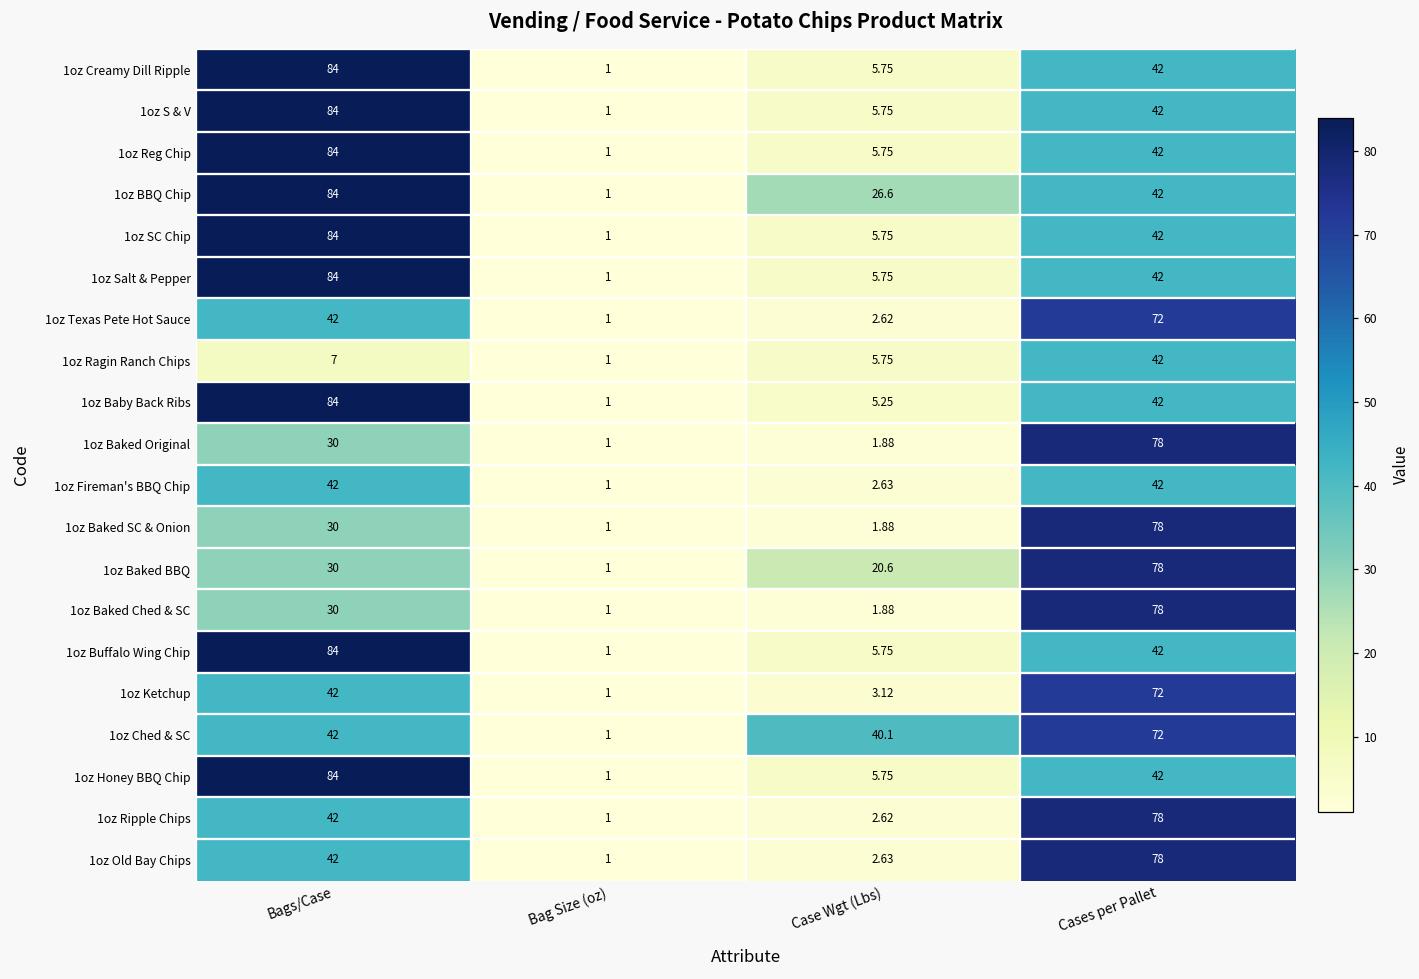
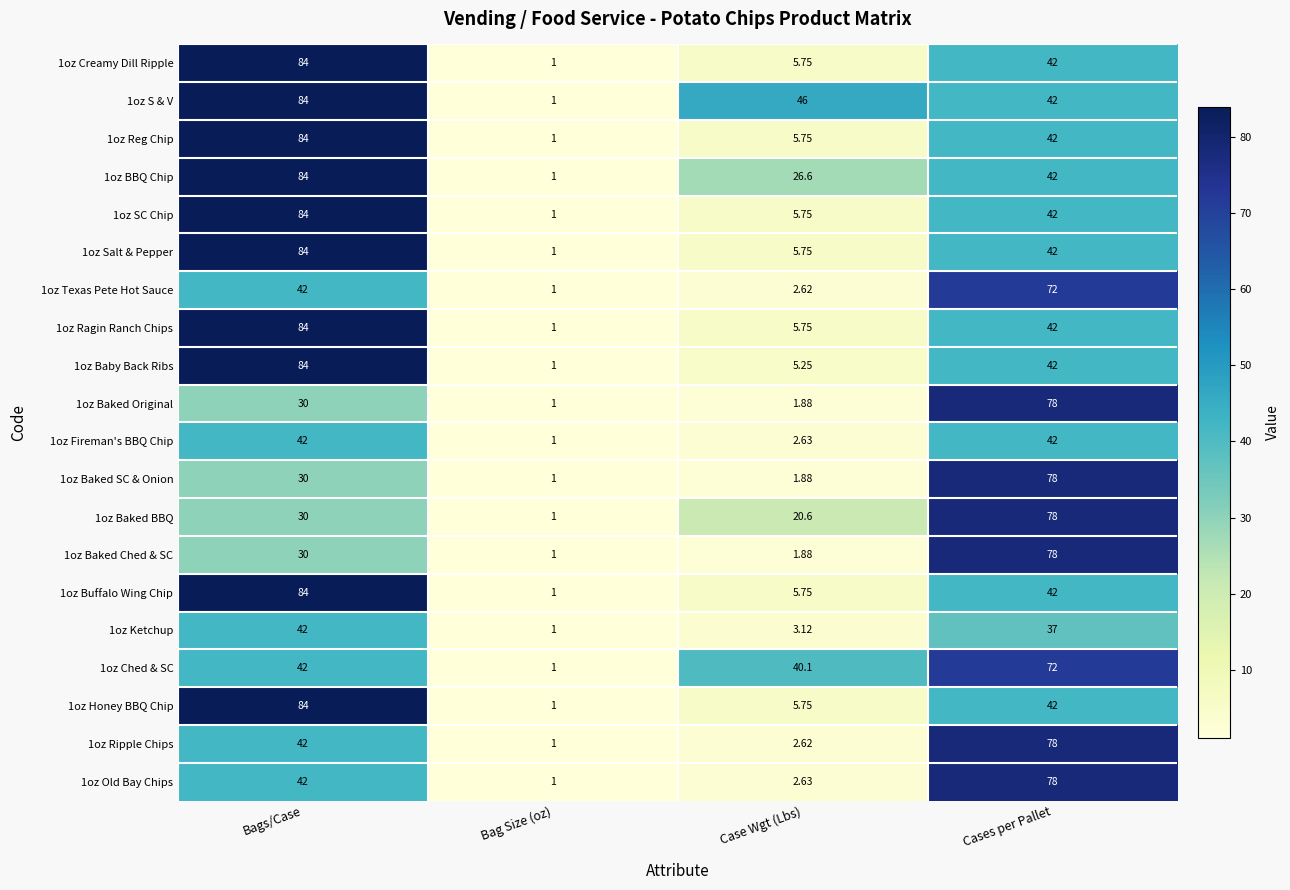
  {
    "1oz Creamy Dill Ripple": {
      "Bags/Case": 84,
      "Bag Size (oz)": 1,
      "Case Wgt (Lbs)": 5.75,
      "Cases per Pallet": 42
    },
    "1oz S & V": {
      "Bags/Case": 84,
      "Bag Size (oz)": 1,
-     "Case Wgt (Lbs)": 5.75,
+     "Case Wgt (Lbs)": 46,
      "Cases per Pallet": 42
    },
    "1oz Reg Chip": {
      "Bags/Case": 84,
      "Bag Size (oz)": 1,
      "Case Wgt (Lbs)": 5.75,
      "Cases per Pallet": 42
    },
    "1oz BBQ Chip": {
      "Bags/Case": 84,
      "Bag Size (oz)": 1,
      "Case Wgt (Lbs)": 26.6,
      "Cases per Pallet": 42
    },
    "1oz SC Chip": {
      "Bags/Case": 84,
      "Bag Size (oz)": 1,
      "Case Wgt (Lbs)": 5.75,
      "Cases per Pallet": 42
    },
    "1oz Salt & Pepper": {
      "Bags/Case": 84,
      "Bag Size (oz)": 1,
      "Case Wgt (Lbs)": 5.75,
      "Cases per Pallet": 42
    },
    "1oz Texas Pete Hot Sauce": {
      "Bags/Case": 42,
      "Bag Size (oz)": 1,
      "Case Wgt (Lbs)": 2.62,
      "Cases per Pallet": 72
    },
    "1oz Ragin Ranch Chips": {
-     "Bags/Case": 7,
+     "Bags/Case": 84,
      "Bag Size (oz)": 1,
      "Case Wgt (Lbs)": 5.75,
      "Cases per Pallet": 42
    },
    "1oz Baby Back Ribs": {
      "Bags/Case": 84,
      "Bag Size (oz)": 1,
      "Case Wgt (Lbs)": 5.25,
      "Cases per Pallet": 42
    },
    "1oz Baked Original": {
      "Bags/Case": 30,
      "Bag Size (oz)": 1,
      "Case Wgt (Lbs)": 1.88,
      "Cases per Pallet": 78
    },
    "1oz Fireman's BBQ Chip": {
      "Bags/Case": 42,
      "Bag Size (oz)": 1,
      "Case Wgt (Lbs)": 2.63,
      "Cases per Pallet": 42
    },
    "1oz Baked SC & Onion": {
      "Bags/Case": 30,
      "Bag Size (oz)": 1,
      "Case Wgt (Lbs)": 1.88,
      "Cases per Pallet": 78
    },
    "1oz Baked BBQ": {
      "Bags/Case": 30,
      "Bag Size (oz)": 1,
      "Case Wgt (Lbs)": 20.6,
      "Cases per Pallet": 78
    },
    "1oz Baked Ched & SC": {
      "Bags/Case": 30,
      "Bag Size (oz)": 1,
      "Case Wgt (Lbs)": 1.88,
      "Cases per Pallet": 78
    },
    "1oz Buffalo Wing Chip": {
      "Bags/Case": 84,
      "Bag Size (oz)": 1,
      "Case Wgt (Lbs)": 5.75,
      "Cases per Pallet": 42
    },
    "1oz Ketchup": {
      "Bags/Case": 42,
      "Bag Size (oz)": 1,
      "Case Wgt (Lbs)": 3.12,
-     "Cases per Pallet": 72
+     "Cases per Pallet": 37
    },
    "1oz Ched & SC": {
      "Bags/Case": 42,
      "Bag Size (oz)": 1,
      "Case Wgt (Lbs)": 40.1,
      "Cases per Pallet": 72
    },
    "1oz Honey BBQ Chip": {
      "Bags/Case": 84,
      "Bag Size (oz)": 1,
      "Case Wgt (Lbs)": 5.75,
      "Cases per Pallet": 42
    },
    "1oz Ripple Chips": {
      "Bags/Case": 42,
      "Bag Size (oz)": 1,
      "Case Wgt (Lbs)": 2.62,
      "Cases per Pallet": 78
    },
    "1oz Old Bay Chips": {
      "Bags/Case": 42,
      "Bag Size (oz)": 1,
      "Case Wgt (Lbs)": 2.63,
      "Cases per Pallet": 78
    }
  }
